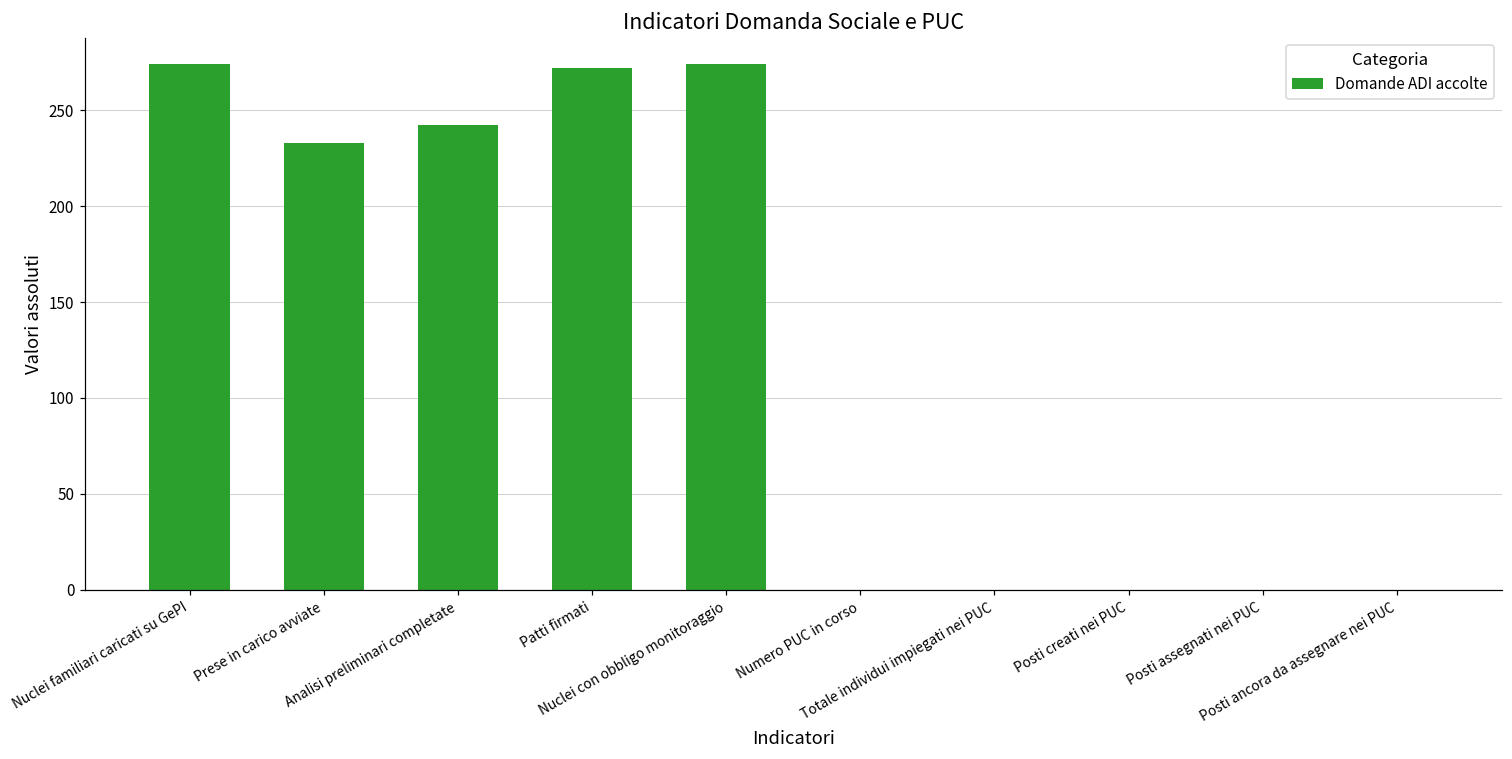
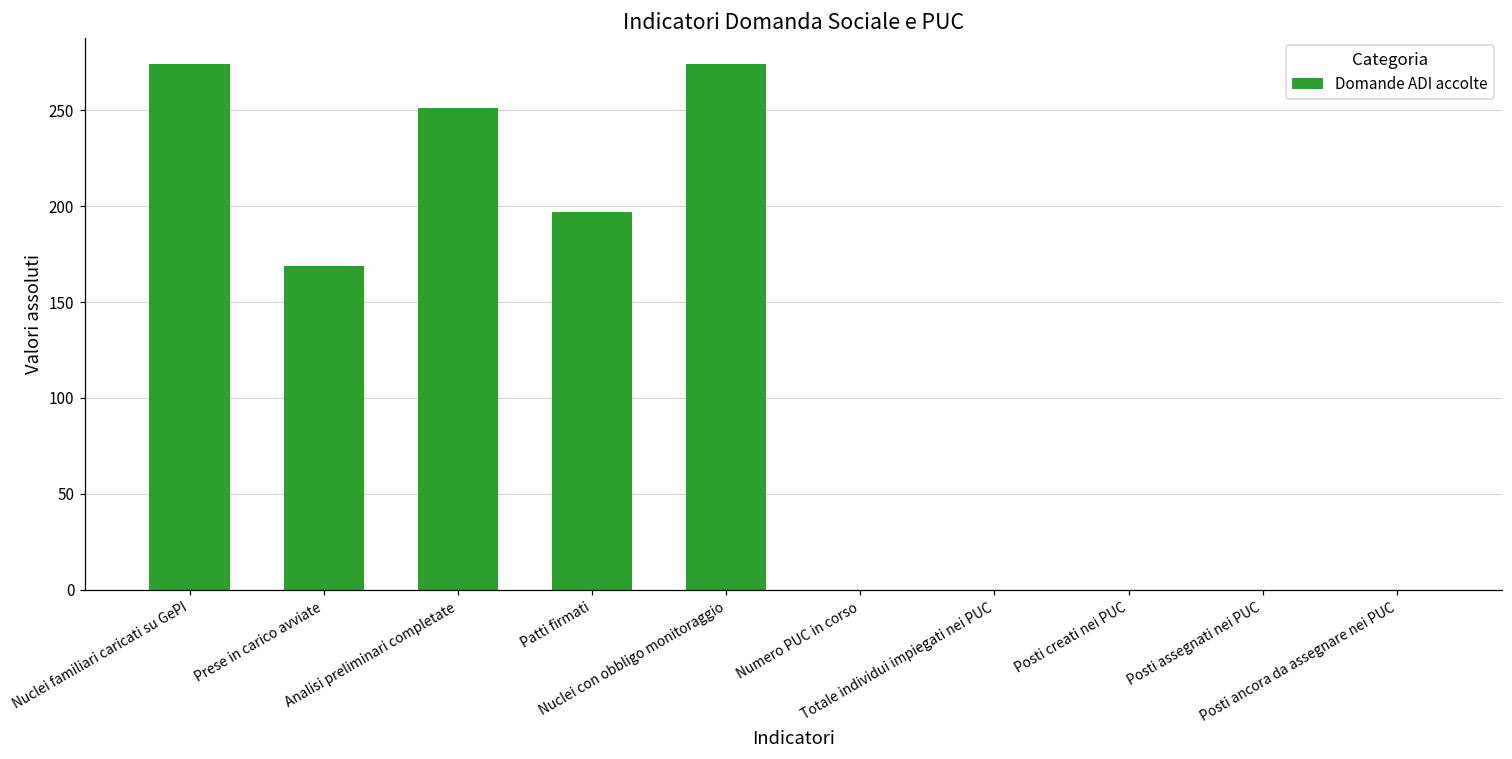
  {
    "Nuclei familiari caricati su GePI": 274,
-   "Prese in carico avviate": 233,
-   "Analisi preliminari completate": 242,
-   "Patti firmati": 272,
+   "Prese in carico avviate": 169,
+   "Analisi preliminari completate": 251,
+   "Patti firmati": 197,
    "Nuclei con obbligo monitoraggio": 274,
    "Numero PUC in corso": 0,
    "Totale individui impiegati nei PUC": 0,
    "Posti creati nei PUC": 0,
    "Posti assegnati nei PUC": 0,
    "Posti ancora da assegnare nei PUC": 0
  }
